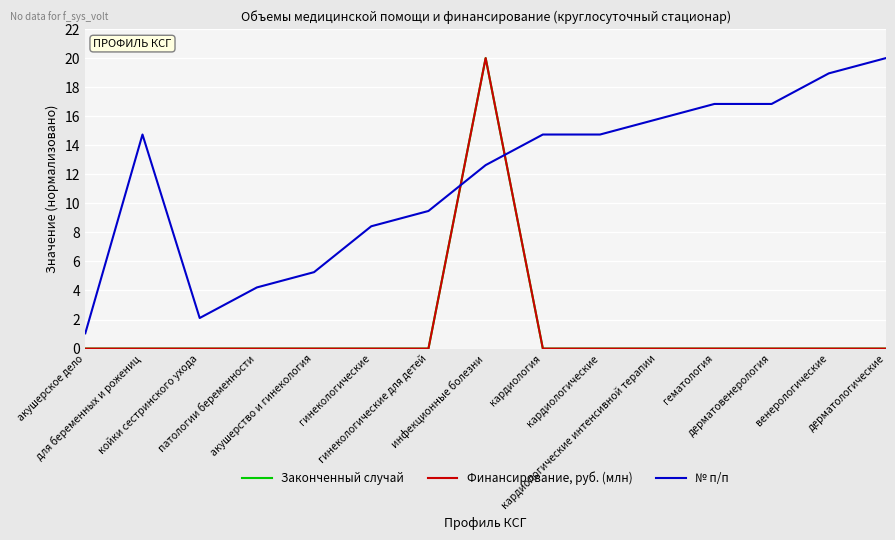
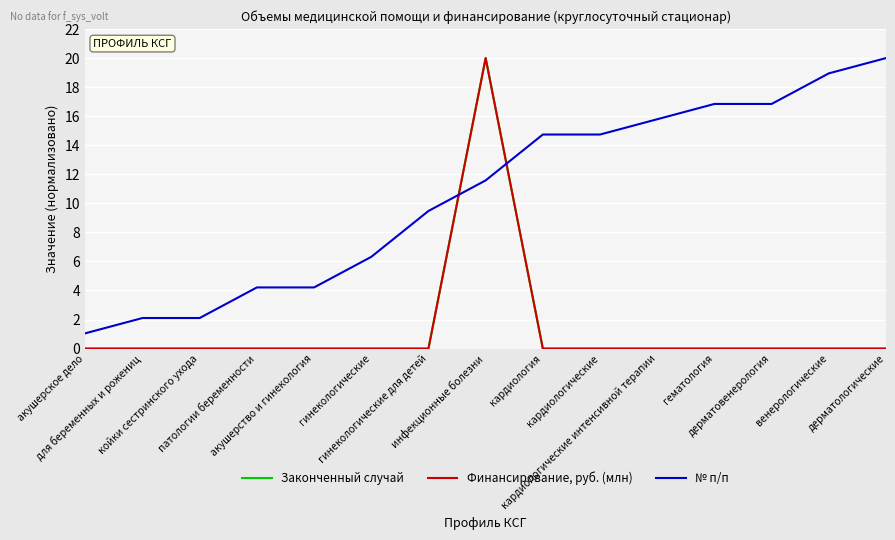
  {
    "Финансирование, руб. (млн)": {
      "акушерское дело": 0.0,
      "для беременных и рожениц": 0.0,
      "койки сестринского ухода": 0.0,
      "патологии беременности": 0.0,
      "акушерство и гинекология": 0.0,
      "гинекологические": 0.0,
      "гинекологические для детей": 0.0,
      "инфекционные болезни": 20.0,
      "кардиология": 0.0,
      "кардиологические": 0.0,
      "кардиологические интенсивной терапии": 0.0,
      "гематология": 0.0,
      "дерматовенерология": 0.0,
      "венерологические": 0.0,
      "дерматологические": 0.0
    },
    "№ п/п": {
      "акушерское дело": 1.1,
-     "для беременных и рожениц": 14.7,
+     "для беременных и рожениц": 2.1,
      "койки сестринского ухода": 2.1,
      "патологии беременности": 4.2,
-     "акушерство и гинекология": 5.3,
-     "гинекологические": 8.4,
+     "акушерство и гинекология": 4.2,
+     "гинекологические": 6.3,
      "гинекологические для детей": 9.5,
-     "инфекционные болезни": 12.6,
+     "инфекционные болезни": 11.6,
      "кардиология": 14.7,
      "кардиологические": 14.7,
      "кардиологические интенсивной терапии": 15.8,
      "гематология": 16.8,
      "дерматовенерология": 16.8,
      "венерологические": 18.9,
      "дерматологические": 20.0
    }
  }
